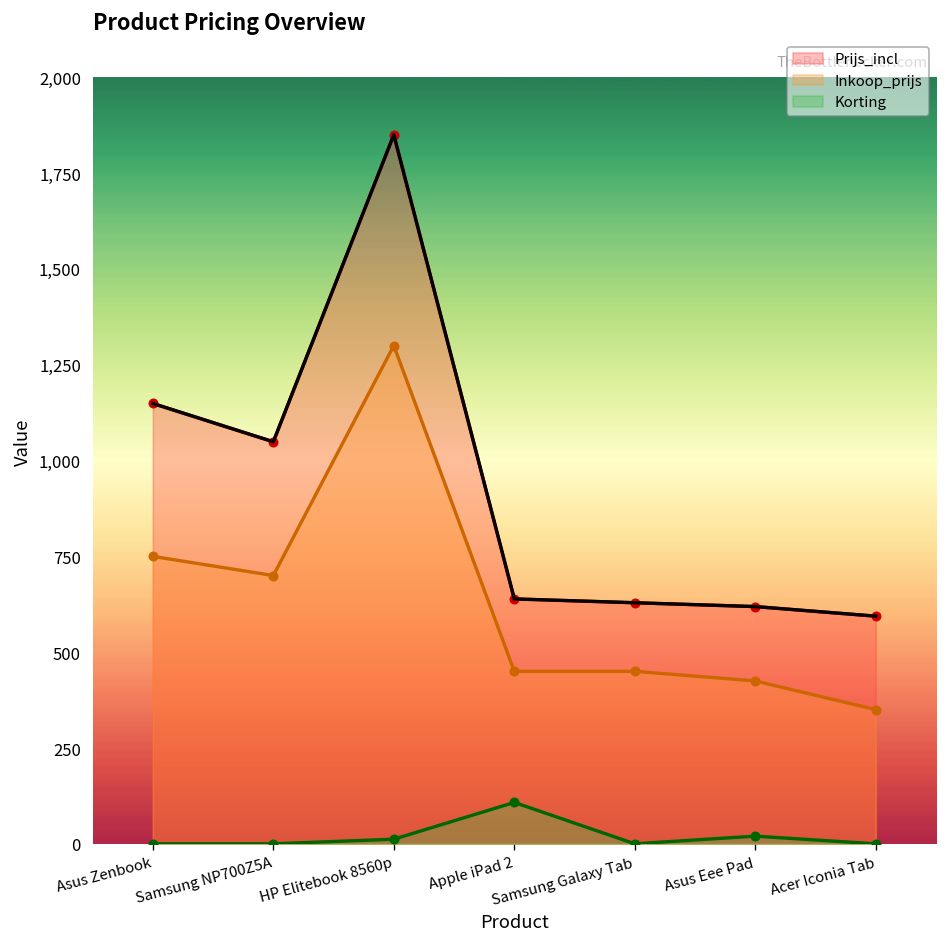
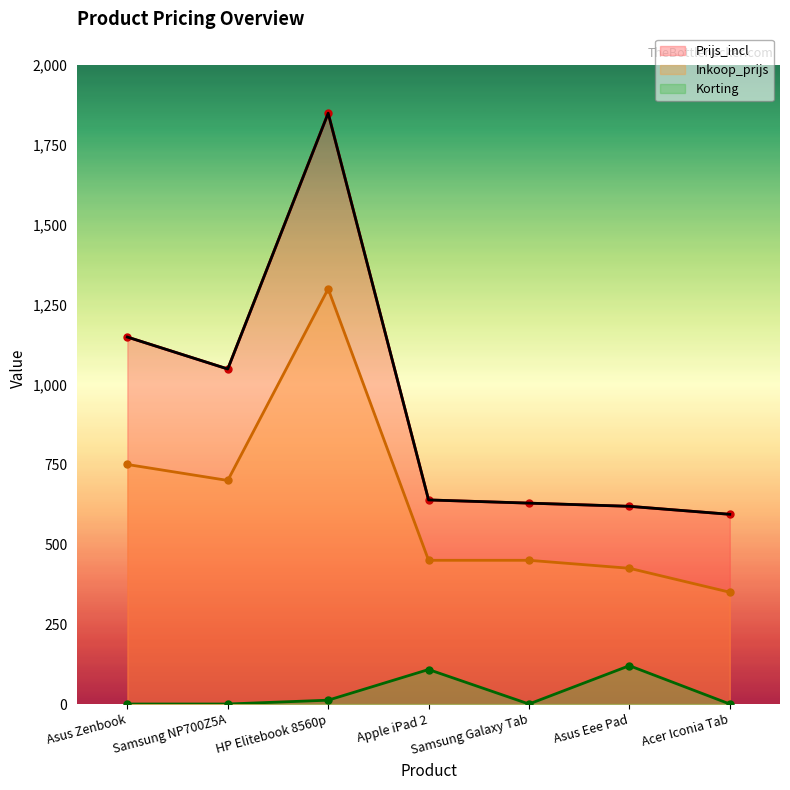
  {
    "Korting": {
      "Asus Zenbook": 0,
      "Samsung NP700Z5A": 0,
      "HP Elitebook 8560p": 10,
      "Apple iPad 2": 110,
      "Samsung Galaxy Tab": 0,
-     "Asus Eee Pad": 20,
+     "Asus Eee Pad": 120,
      "Acer Iconia Tab": 0
    }
  }
